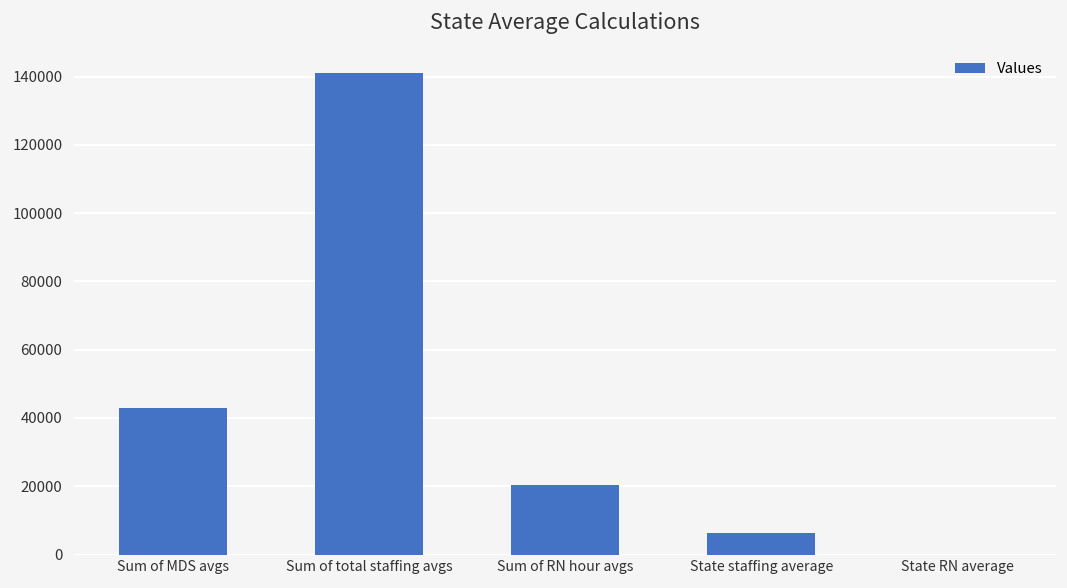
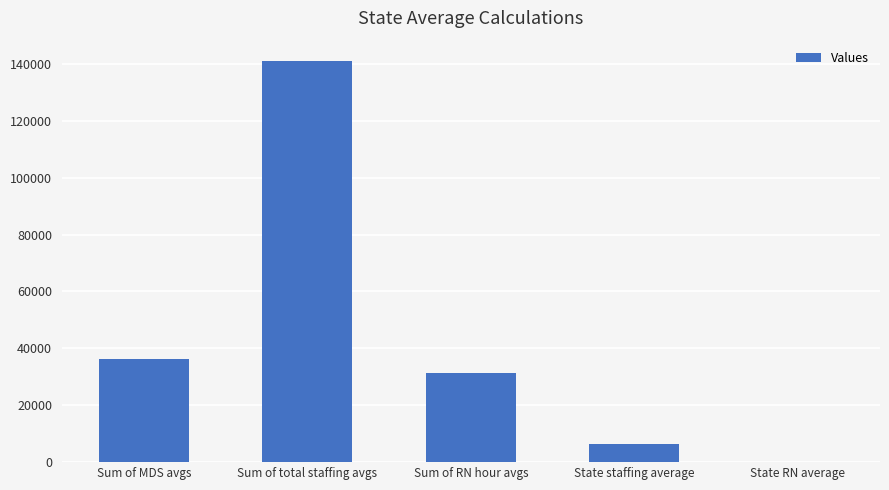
  {
-   "Sum of MDS avgs": 43000,
+   "Sum of MDS avgs": 36000,
    "Sum of total staffing avgs": 141000,
-   "Sum of RN hour avgs": 20000,
+   "Sum of RN hour avgs": 31000,
    "State staffing average": 6000
  }
